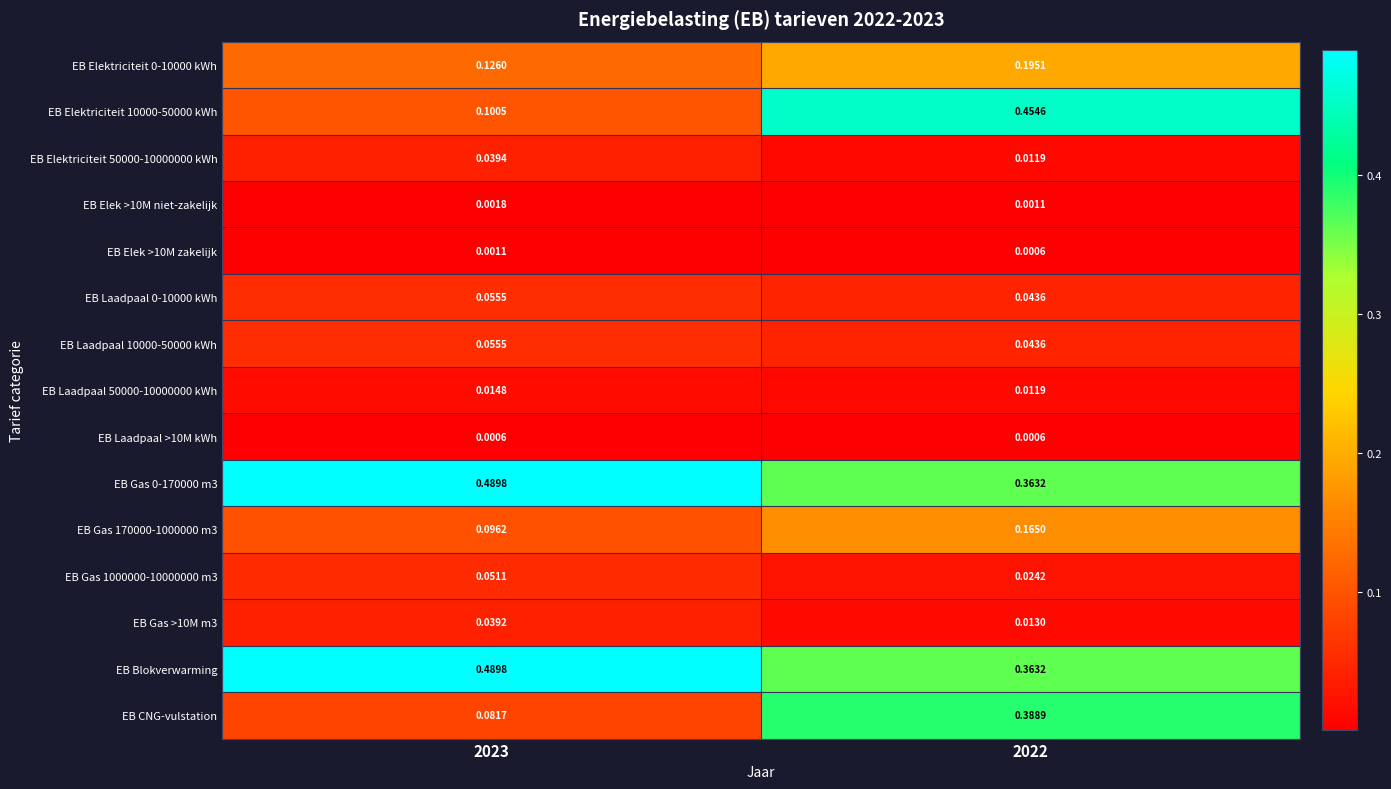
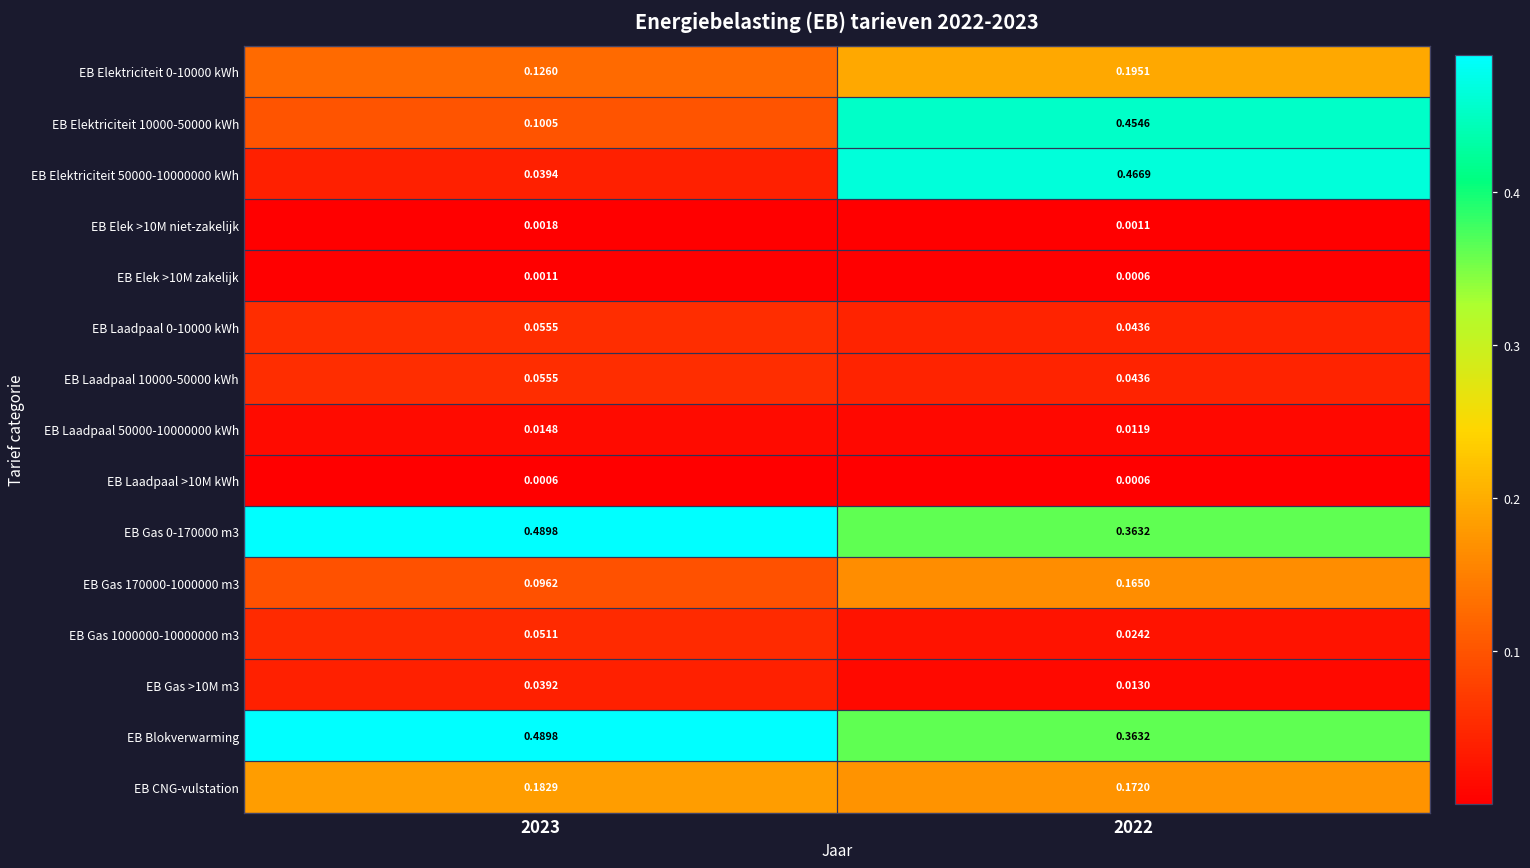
  {
    "EB Elektriciteit 0-10000 kWh": {
      "2023": 0.1260,
      "2022": 0.1951
    },
    "EB Elektriciteit 10000-50000 kWh": {
      "2023": 0.1005,
      "2022": 0.4546
    },
    "EB Elektriciteit 50000-10000000 kWh": {
      "2023": 0.0394,
-     "2022": 0.0119
+     "2022": 0.4669
    },
    "EB Elek >10M niet-zakelijk": {
      "2023": 0.0018,
      "2022": 0.0011
    },
    "EB Elek >10M zakelijk": {
      "2023": 0.0011,
      "2022": 0.0006
    },
    "EB Laadpaal 0-10000 kWh": {
      "2023": 0.0555,
      "2022": 0.0436
    },
    "EB Laadpaal 10000-50000 kWh": {
      "2023": 0.0555,
      "2022": 0.0436
    },
    "EB Laadpaal 50000-10000000 kWh": {
      "2023": 0.0148,
      "2022": 0.0119
    },
    "EB Laadpaal >10M kWh": {
      "2023": 0.0006,
      "2022": 0.0006
    },
    "EB Gas 0-170000 m3": {
      "2023": 0.4898,
      "2022": 0.3632
    },
    "EB Gas 170000-1000000 m3": {
      "2023": 0.0962,
      "2022": 0.1650
    },
    "EB Gas 1000000-10000000 m3": {
      "2023": 0.0511,
      "2022": 0.0242
    },
    "EB Gas >10M m3": {
      "2023": 0.0392,
      "2022": 0.0130
    },
    "EB Blokverwarming": {
      "2023": 0.4898,
      "2022": 0.3632
    },
    "EB CNG-vulstation": {
-     "2023": 0.0817,
-     "2022": 0.3889
+     "2023": 0.1829,
+     "2022": 0.1720
    }
  }
